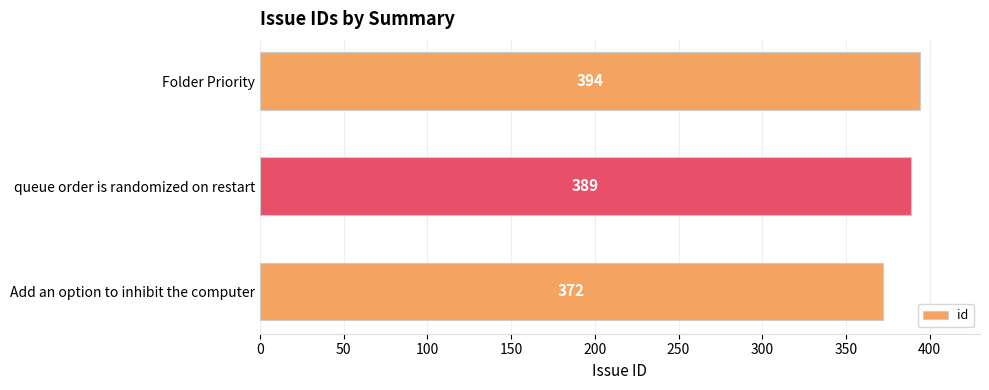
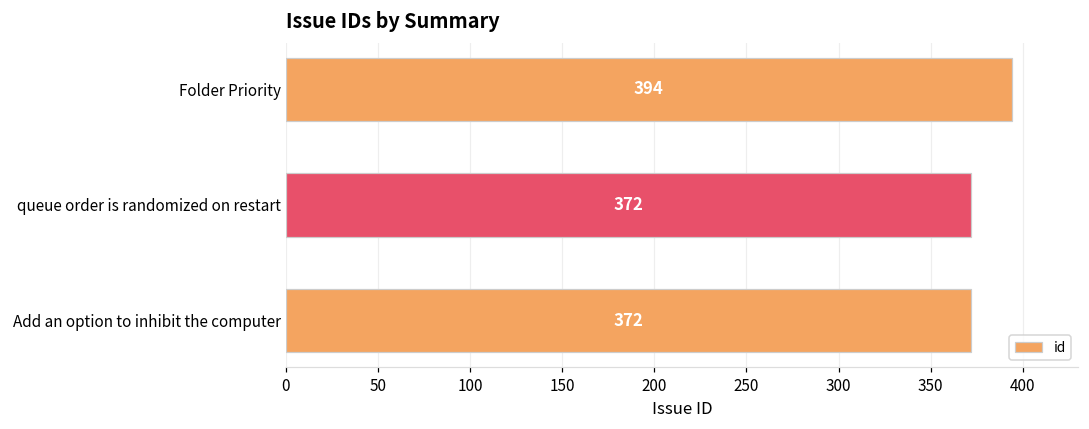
  {
    "Folder Priority": 394,
-   "queue order is randomized on restart": 389,
+   "queue order is randomized on restart": 372,
    "Add an option to inhibit the computer": 372
  }
